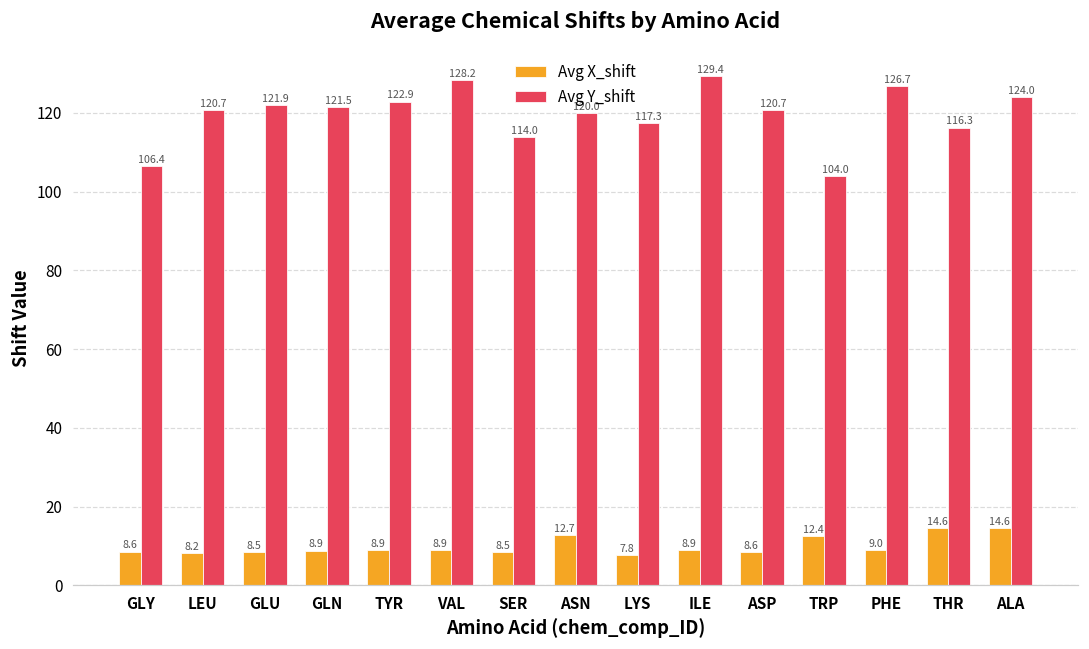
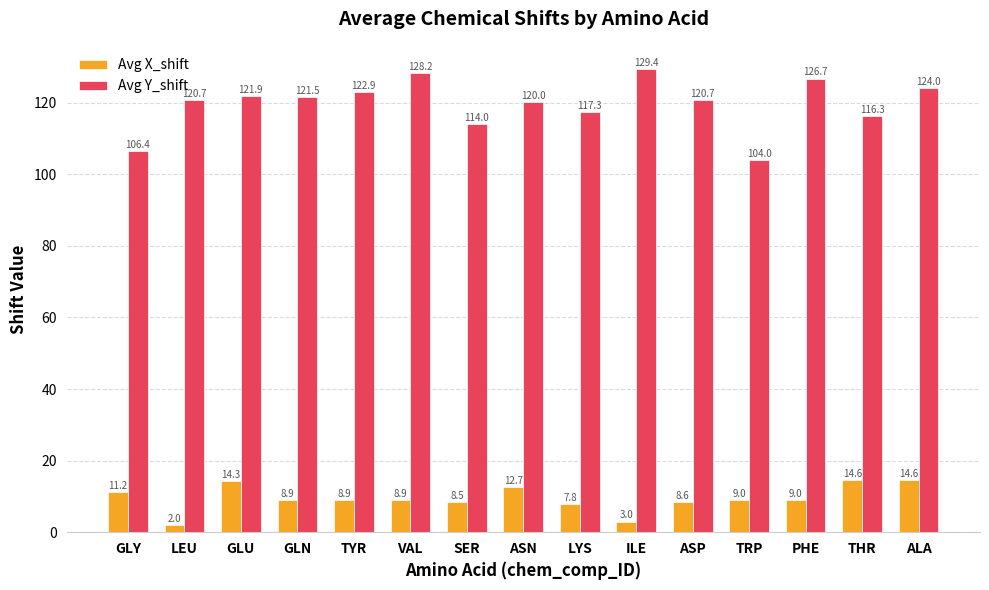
  {
    "Avg X_shift": {
-     "GLY": 8.6,
-     "LEU": 8.2,
-     "GLU": 8.5,
+     "GLY": 11.2,
+     "LEU": 2.0,
+     "GLU": 14.3,
      "GLN": 8.9,
      "TYR": 8.9,
      "VAL": 8.9,
      "SER": 8.5,
      "ASN": 12.7,
      "LYS": 7.8,
-     "ILE": 8.9,
+     "ILE": 3.0,
      "ASP": 8.6,
-     "TRP": 12.4,
+     "TRP": 9.0,
      "PHE": 9.0,
      "THR": 14.6,
      "ALA": 14.6
    },
    "Avg Y_shift": {
      "GLY": 106.4,
      "LEU": 120.7,
      "GLU": 121.9,
      "GLN": 121.5,
      "TYR": 122.9,
      "VAL": 128.2,
      "SER": 114.0,
      "ASN": 120.0,
      "LYS": 117.3,
      "ILE": 129.4,
      "ASP": 120.7,
      "TRP": 104.0,
      "PHE": 126.7,
      "THR": 116.3,
      "ALA": 124.0
    }
  }
